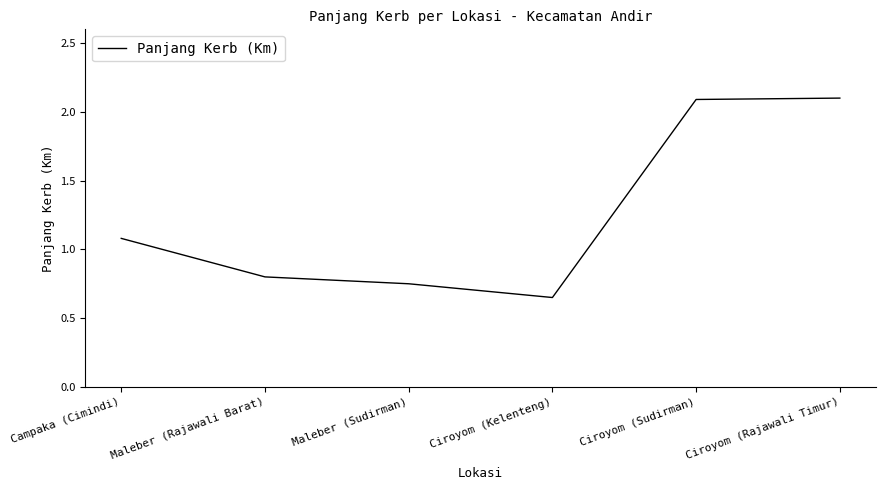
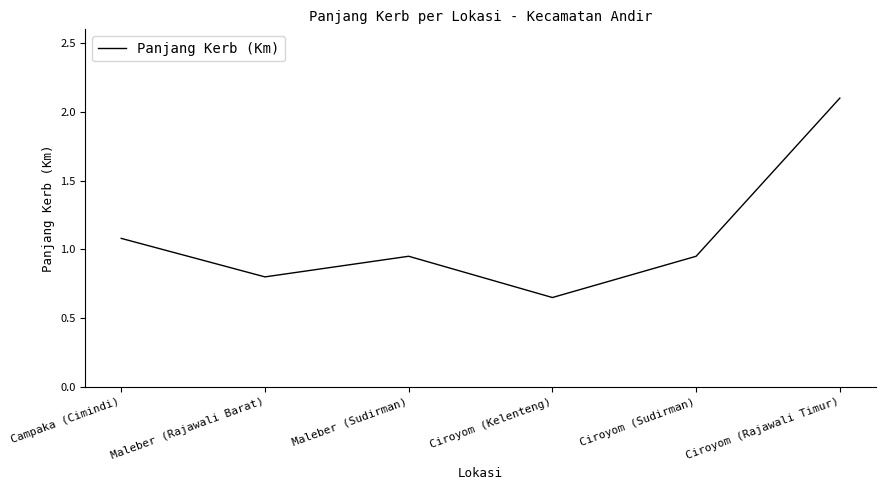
  {
    "Campaka (Cimindi)": 1.08,
    "Maleber (Rajawali Barat)": 0.80,
-   "Maleber (Sudirman)": 0.75,
+   "Maleber (Sudirman)": 0.95,
    "Ciroyom (Kelenteng)": 0.65,
-   "Ciroyom (Sudirman)": 2.09,
+   "Ciroyom (Sudirman)": 0.95,
    "Ciroyom (Rajawali Timur)": 2.10
  }
